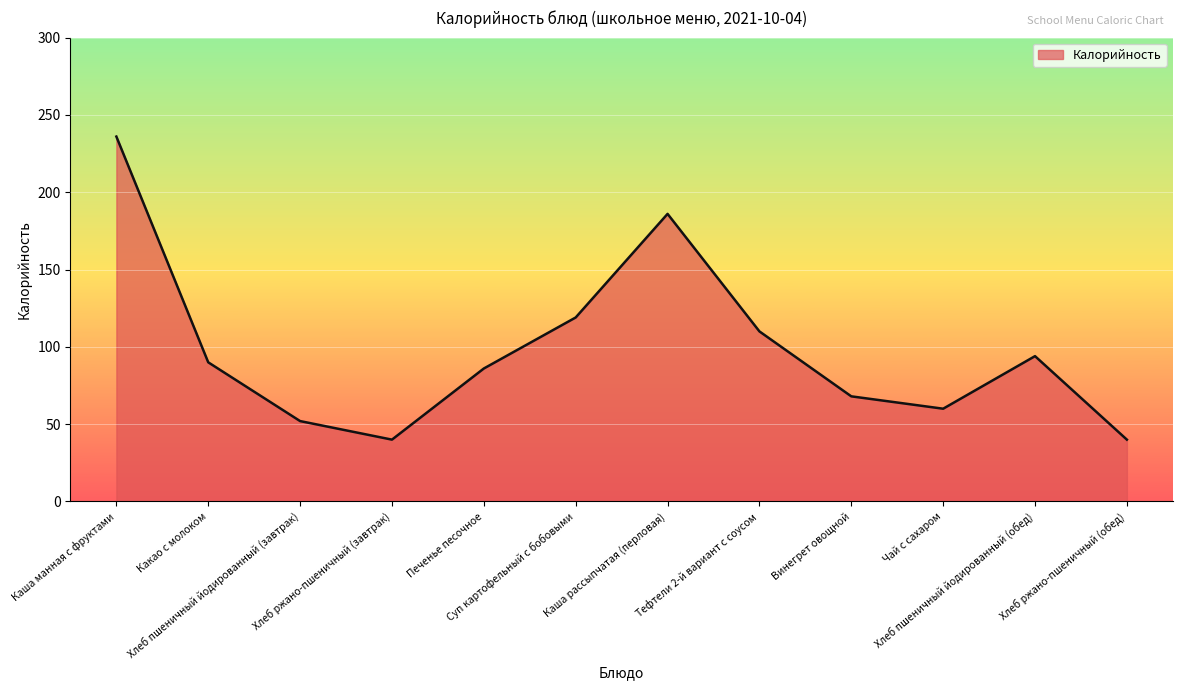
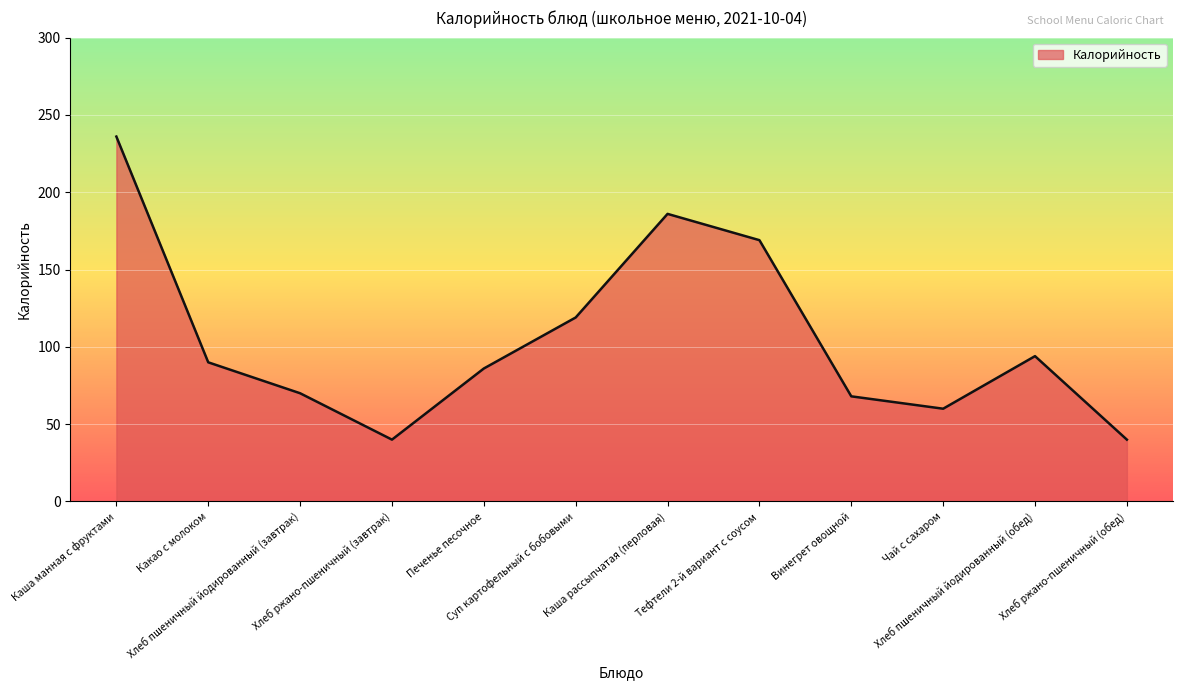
  {
    "Каша манная с фруктами": 236,
    "Какао с молоком": 90,
-   "Хлеб пшеничный йодированный (завтрак)": 52,
+   "Хлеб пшеничный йодированный (завтрак)": 70,
    "Хлеб ржано-пшеничный (завтрак)": 40,
    "Печенье песочное": 86,
    "Суп картофельный с бобовыми": 119,
    "Каша рассыпчатая (перловая)": 186,
-   "Тефтели 2-й вариант с соусом": 110,
+   "Тефтели 2-й вариант с соусом": 169,
    "Винегрет овощной": 68,
    "Чай с сахаром": 60,
    "Хлеб пшеничный йодированный (обед)": 94,
    "Хлеб ржано-пшеничный (обед)": 40
  }
